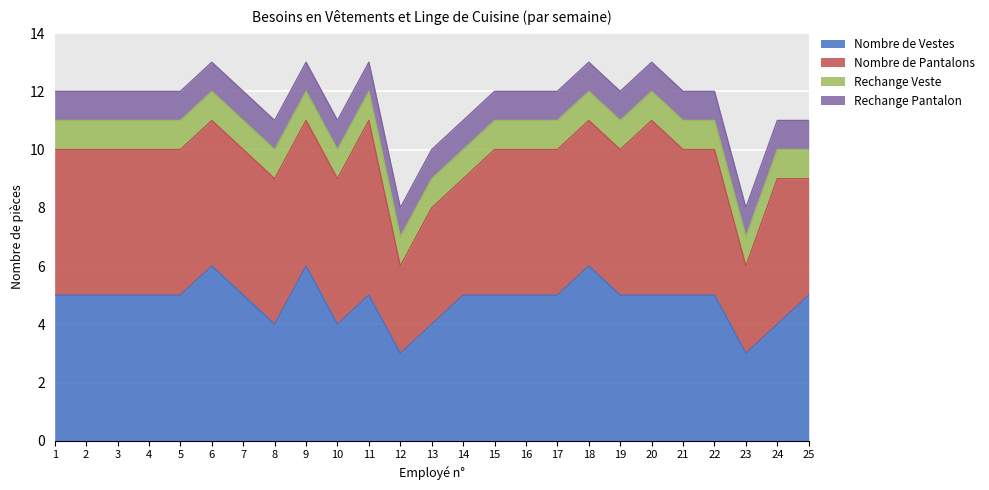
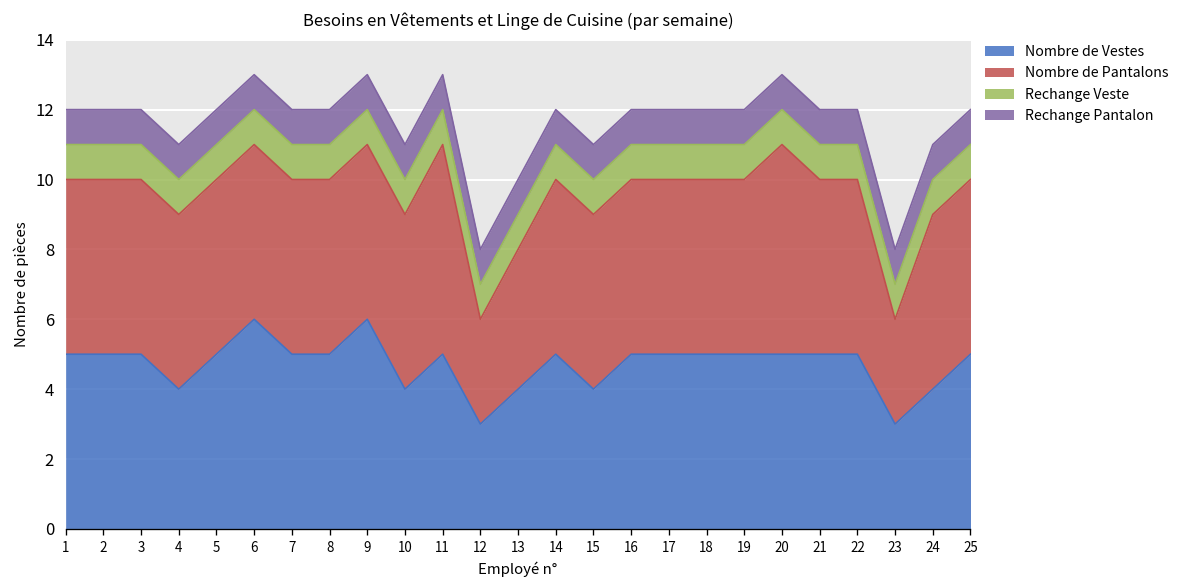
  {
    "Nombre de Vestes": {
      "1": 5,
      "2": 5,
      "3": 5,
-     "4": 5,
+     "4": 4,
      "5": 5,
      "6": 6,
      "7": 5,
-     "8": 4,
+     "8": 5,
      "9": 6,
      "10": 4,
      "11": 5,
      "12": 3,
      "13": 4,
      "14": 5,
-     "15": 5,
+     "15": 4,
      "16": 5,
      "17": 5,
-     "18": 6,
+     "18": 5,
      "19": 5,
      "20": 5,
      "21": 5,
      "22": 5,
      "23": 3,
      "24": 4,
      "25": 5
    },
    "Nombre de Pantalons": {
      "1": 5,
      "2": 5,
      "3": 5,
      "4": 5,
      "5": 5,
      "6": 5,
      "7": 5,
      "8": 5,
      "9": 5,
      "10": 5,
      "11": 6,
      "12": 3,
      "13": 4,
-     "14": 4,
+     "14": 5,
      "15": 5,
      "16": 5,
      "17": 5,
      "18": 5,
      "19": 5,
      "20": 6,
      "21": 5,
      "22": 5,
      "23": 3,
      "24": 5,
-     "25": 4
+     "25": 5
    },
    "Rechange Veste": {
      "1": 1,
      "2": 1,
      "3": 1,
      "4": 1,
      "5": 1,
      "6": 1,
      "7": 1,
      "8": 1,
      "9": 1,
      "10": 1,
      "11": 1,
      "12": 1,
      "13": 1,
      "14": 1,
      "15": 1,
      "16": 1,
      "17": 1,
      "18": 1,
      "19": 1,
      "20": 1,
      "21": 1,
      "22": 1,
      "23": 1,
      "24": 1,
      "25": 1
    },
    "Rechange Pantalon": {
      "1": 1,
      "2": 1,
      "3": 1,
      "4": 1,
      "5": 1,
      "6": 1,
      "7": 1,
      "8": 1,
      "9": 1,
      "10": 1,
      "11": 1,
      "12": 1,
      "13": 1,
      "14": 1,
      "15": 1,
      "16": 1,
      "17": 1,
      "18": 1,
      "19": 1,
      "20": 1,
      "21": 1,
      "22": 1,
      "23": 1,
      "24": 1,
      "25": 1
    }
  }
